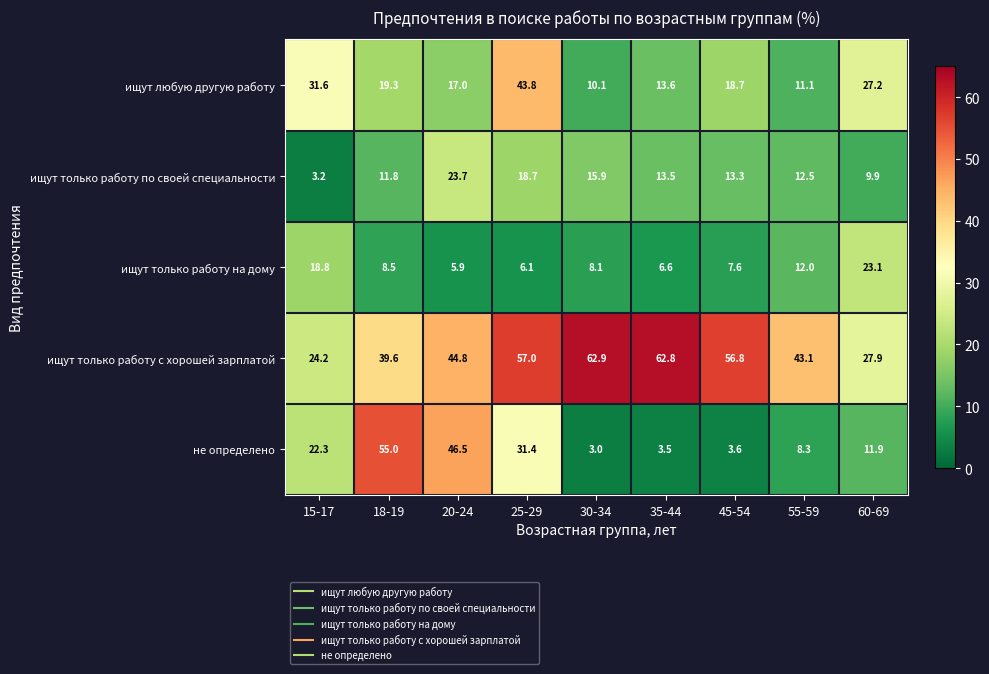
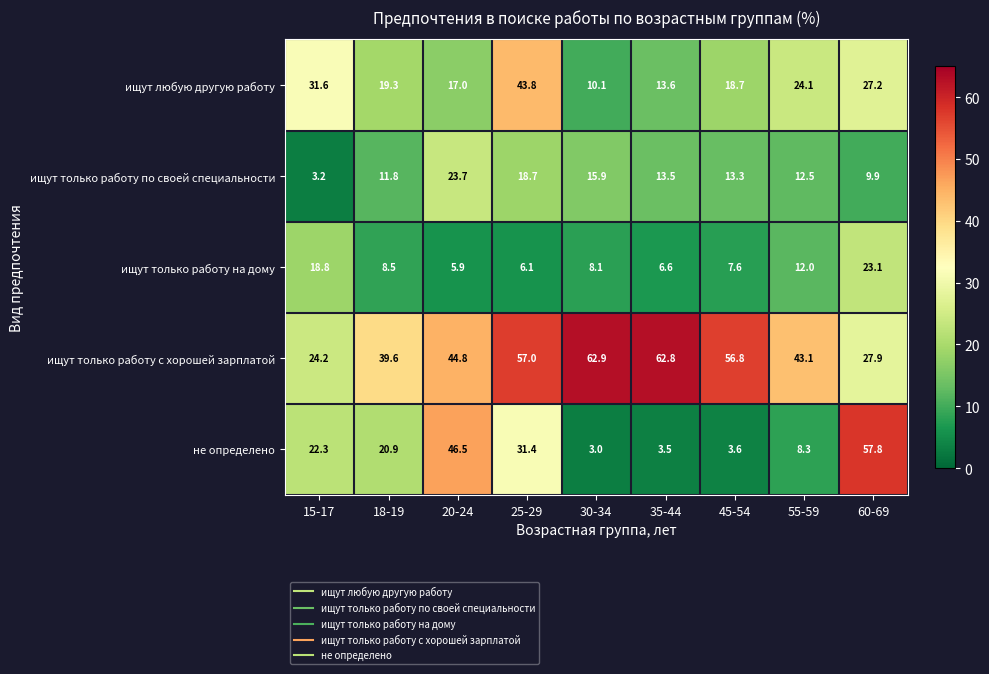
  {
    "ищут любую другую работу": {
      "15-17": 31.6,
      "18-19": 19.3,
      "20-24": 17.0,
      "25-29": 43.8,
      "30-34": 10.1,
      "35-44": 13.6,
      "45-54": 18.7,
-     "55-59": 11.1,
+     "55-59": 24.1,
      "60-69": 27.2
    },
    "ищут только работу по своей специальности": {
      "15-17": 3.2,
      "18-19": 11.8,
      "20-24": 23.7,
      "25-29": 18.7,
      "30-34": 15.9,
      "35-44": 13.5,
      "45-54": 13.3,
      "55-59": 12.5,
      "60-69": 9.9
    },
    "ищут только работу на дому": {
      "15-17": 18.8,
      "18-19": 8.5,
      "20-24": 5.9,
      "25-29": 6.1,
      "30-34": 8.1,
      "35-44": 6.6,
      "45-54": 7.6,
      "55-59": 12.0,
      "60-69": 23.1
    },
    "ищут только работу с хорошей зарплатой": {
      "15-17": 24.2,
      "18-19": 39.6,
      "20-24": 44.8,
      "25-29": 57.0,
      "30-34": 62.9,
      "35-44": 62.8,
      "45-54": 56.8,
      "55-59": 43.1,
      "60-69": 27.9
    },
    "не определено": {
      "15-17": 22.3,
-     "18-19": 55.0,
+     "18-19": 20.9,
      "20-24": 46.5,
      "25-29": 31.4,
      "30-34": 3.0,
      "35-44": 3.5,
      "45-54": 3.6,
      "55-59": 8.3,
-     "60-69": 11.9
+     "60-69": 57.8
    }
  }
